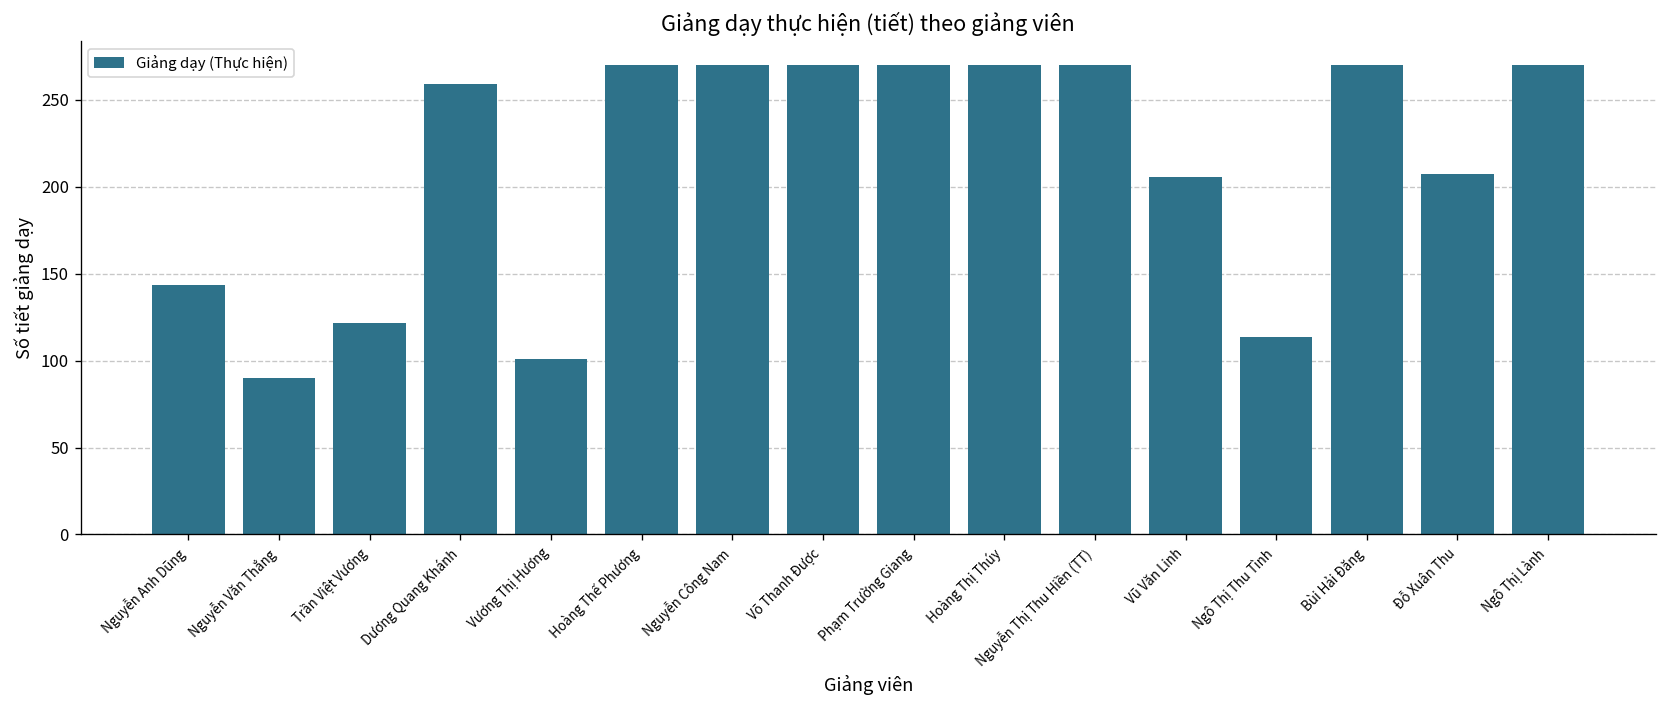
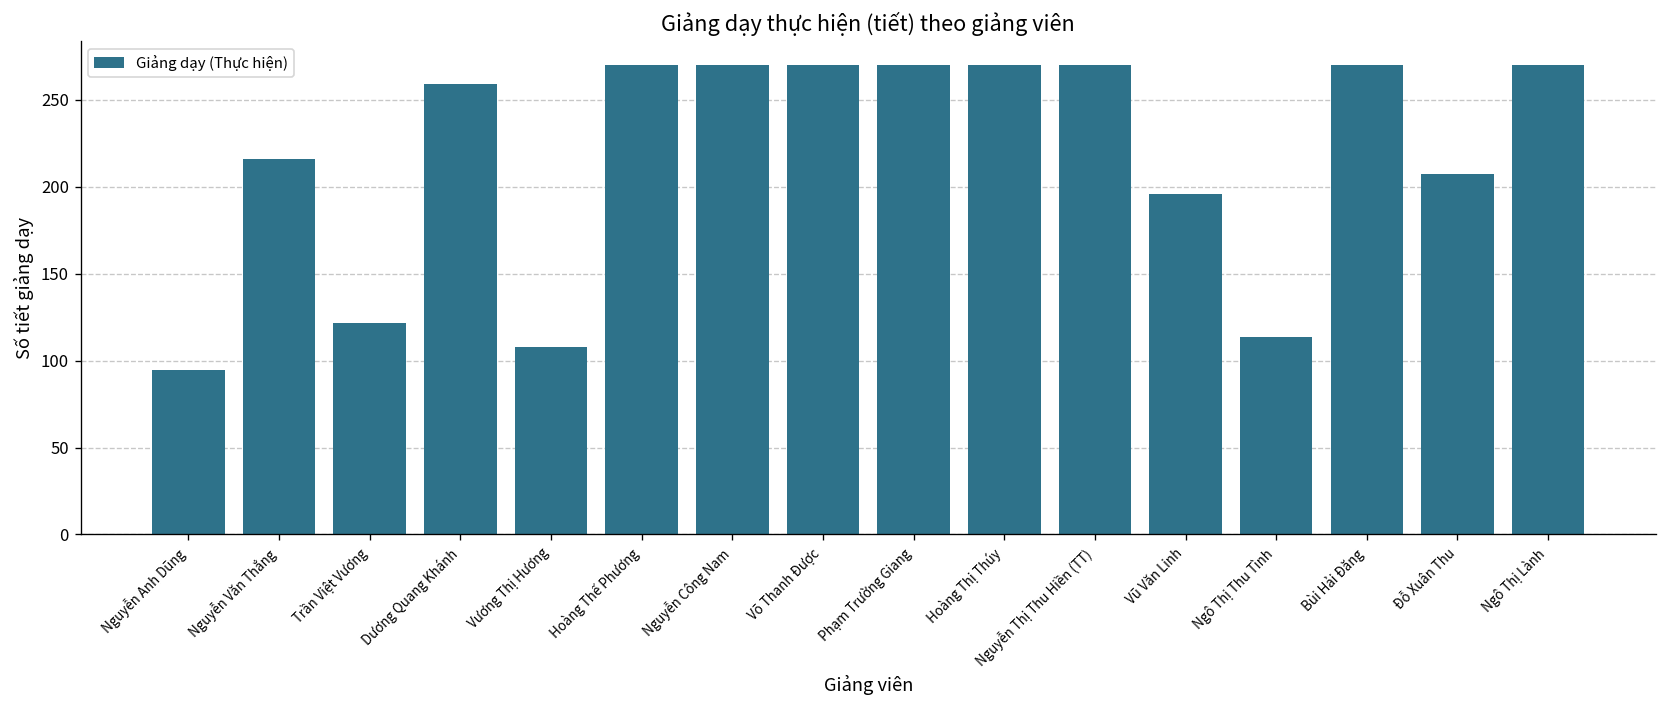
  {
-   "Nguyễn Anh Dũng": 143,
-   "Nguyễn Văn Thắng": 90,
+   "Nguyễn Anh Dũng": 95,
+   "Nguyễn Văn Thắng": 216,
    "Trần Việt Vương": 122,
    "Dương Quang Khánh": 259,
-   "Vương Thị Hương": 101,
+   "Vương Thị Hương": 108,
    "Hoàng Thế Phương": 270,
    "Nguyễn Công Nam": 270,
    "Võ Thanh Được": 270,
    "Phạm Trường Giang": 270,
    "Hoàng Thị Thúy": 270,
    "Nguyễn Thị Thu Hiền (TT)": 270,
-   "Vũ Văn Linh": 205,
+   "Vũ Văn Linh": 196,
    "Ngô Thị Thu Tình": 113,
    "Bùi Hải Đăng": 270,
    "Đỗ Xuân Thu": 207,
    "Ngô Thị Lành": 270
  }
